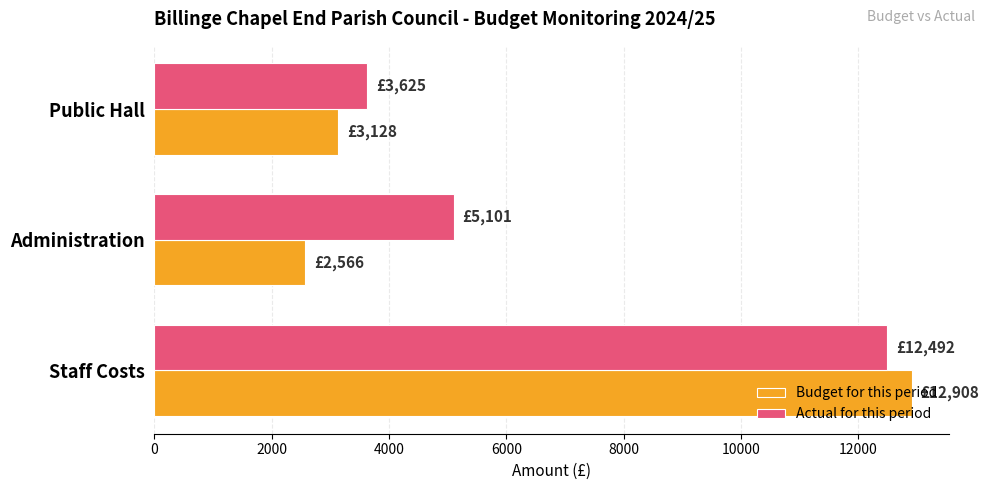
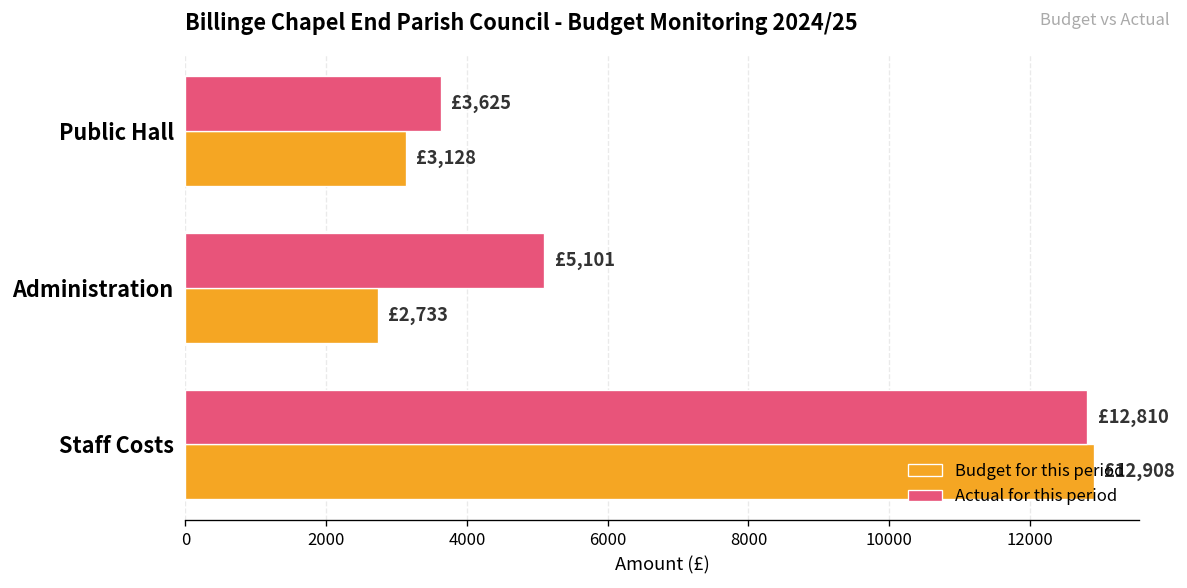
  {
    "Budget for this period": {
      "Public Hall": "£3,128",
-     "Administration": "£2,566",
+     "Administration": "£2,733",
      "Staff Costs": "£12,908"
    },
    "Actual for this period": {
      "Public Hall": "£3,625",
      "Administration": "£5,101",
-     "Staff Costs": "£12,492"
+     "Staff Costs": "£12,810"
    }
  }
